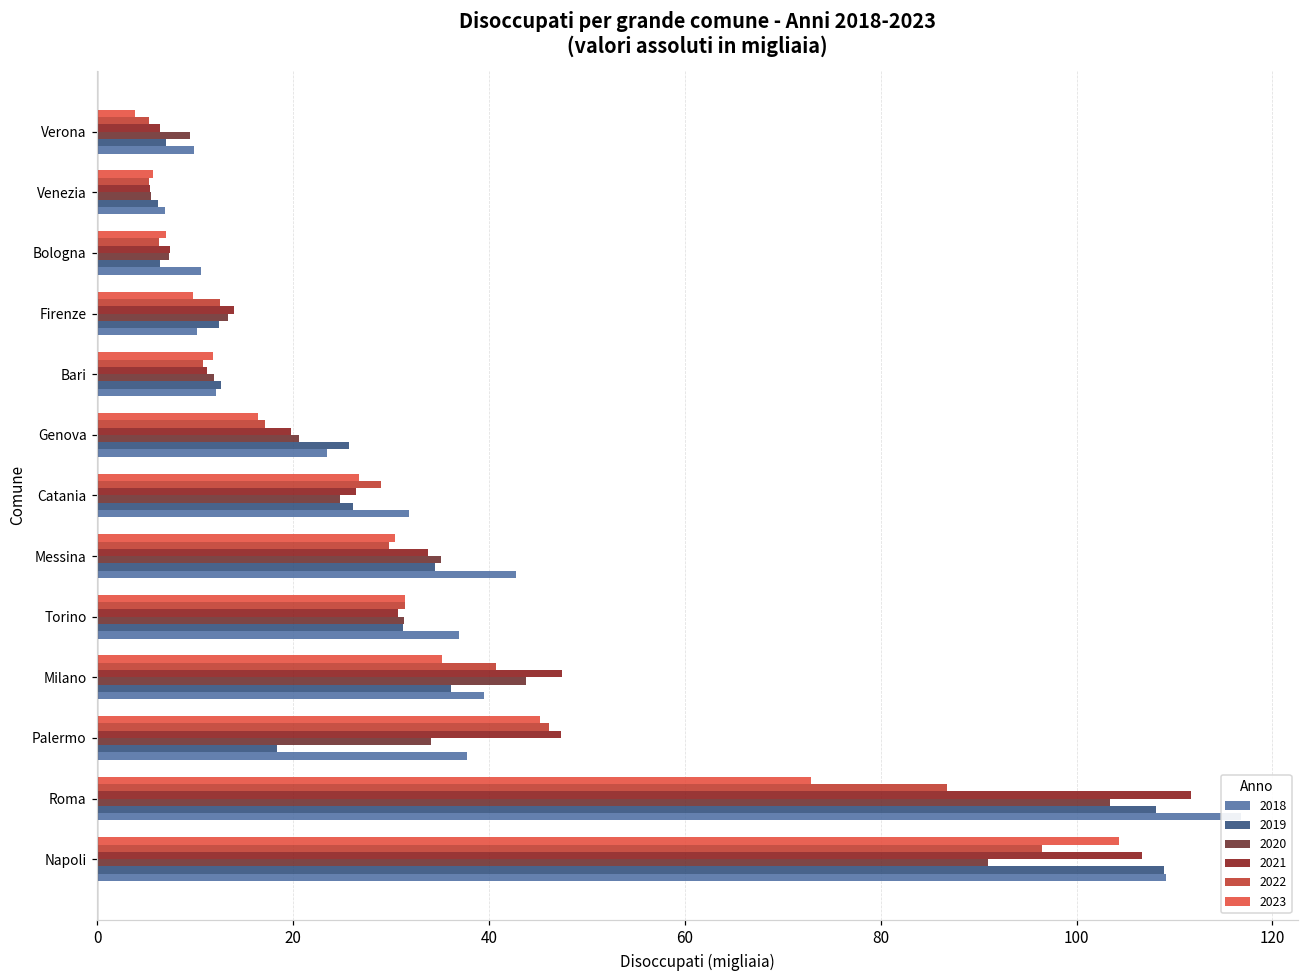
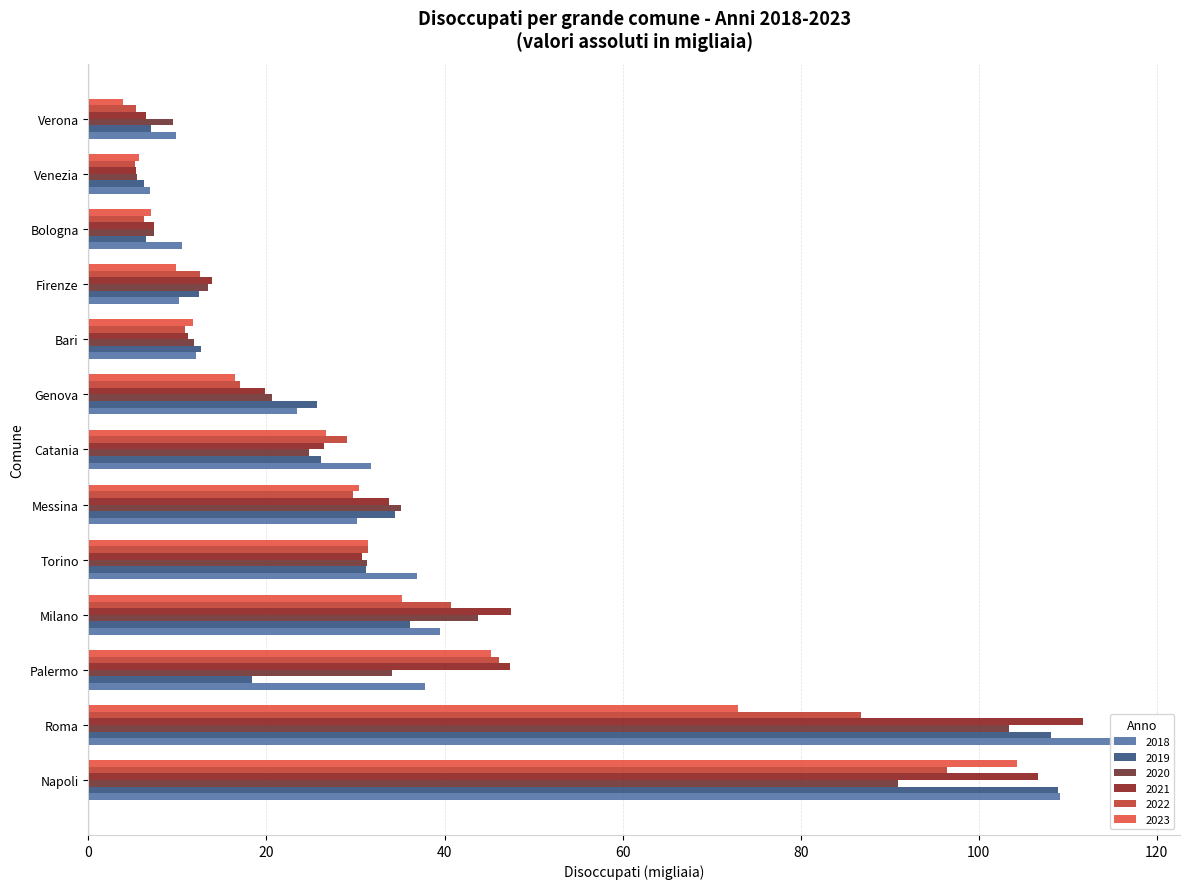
  {
    "2018": {
      "Verona": 10,
      "Venezia": 7,
      "Bologna": 11,
      "Firenze": 10,
      "Bari": 12,
      "Genova": 23,
      "Catania": 32,
-     "Messina": 43,
+     "Messina": 30,
      "Torino": 37,
      "Milano": 40,
      "Palermo": 38,
      "Napoli": 109
    },
    "2019": {
      "Verona": 7,
      "Venezia": 6,
      "Bologna": 6,
      "Firenze": 12,
      "Bari": 13,
      "Genova": 26,
      "Catania": 26,
      "Messina": 34,
      "Torino": 31,
      "Milano": 36,
      "Palermo": 18,
      "Roma": 108,
      "Napoli": 109
    }
  }
